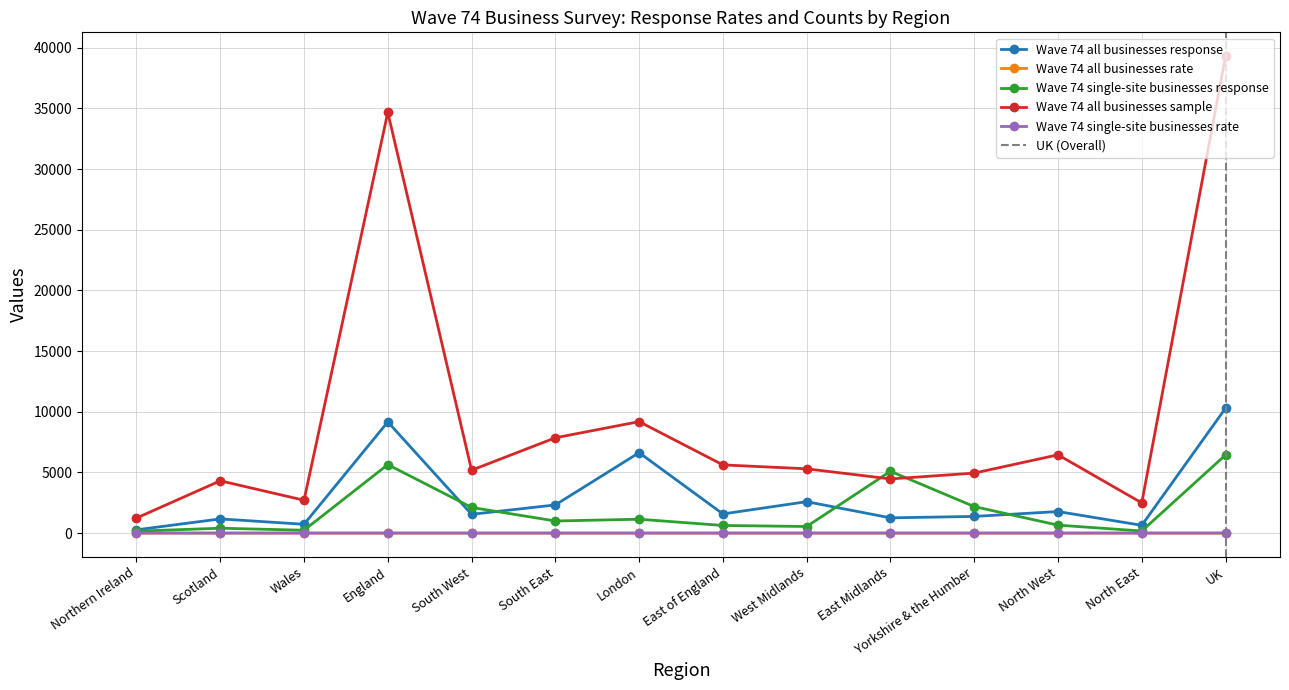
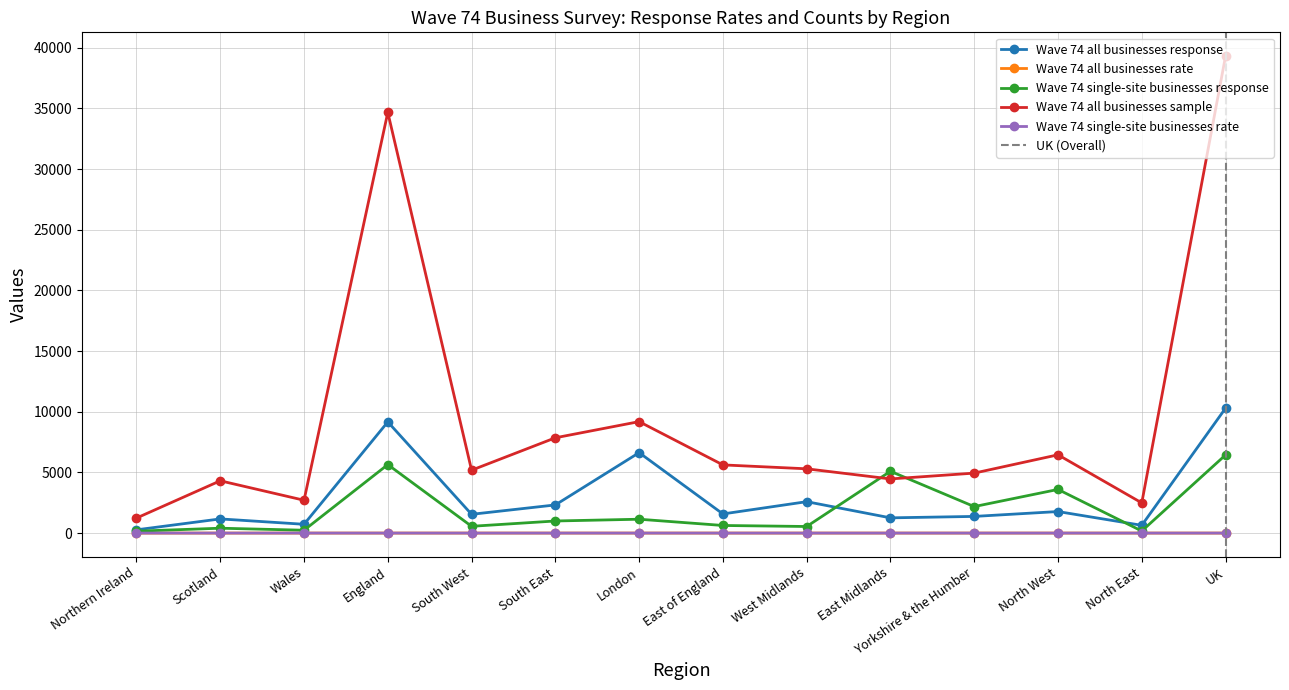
  {
    "Wave 74 all businesses response": {
      "Scotland": 1200,
      "Wales": 700,
      "England": 9200,
      "South West": 1500,
      "South East": 2300,
      "London": 6600,
      "East of England": 1600,
      "West Midlands": 2600,
      "East Midlands": 1300,
      "Yorkshire & the Humber": 1400,
      "North West": 1800,
      "North East": 600,
      "UK": 10300
    },
    "Wave 74 single-site businesses rate": {
      "Scotland": 0,
      "Wales": 0,
      "England": 0,
      "South West": 0,
      "South East": 0,
      "London": 0,
      "East of England": 0,
      "West Midlands": 0,
      "East Midlands": 0,
      "Yorkshire & the Humber": 0,
      "North West": 0,
      "UK": 0
    },
    "Wave 74 single-site businesses response": {
      "Scotland": 400,
      "Wales": 200,
      "England": 5600,
-     "South West": 2100,
+     "South West": 600,
      "South East": 1000,
      "London": 1100,
      "East of England": 600,
      "West Midlands": 500,
      "East Midlands": 5100,
      "Yorkshire & the Humber": 2200,
-     "North West": 700,
+     "North West": 3600,
      "UK": 6400
    },
    "Wave 74 all businesses sample": {
      "Northern Ireland": 1200,
      "Scotland": 4300,
      "Wales": 2700,
      "England": 34700,
      "South West": 5200,
      "South East": 7900,
      "London": 9200,
      "East of England": 5600,
      "West Midlands": 5300,
      "East Midlands": 4500,
      "Yorkshire & the Humber": 4900,
      "North West": 6500,
      "North East": 2500
    }
  }
